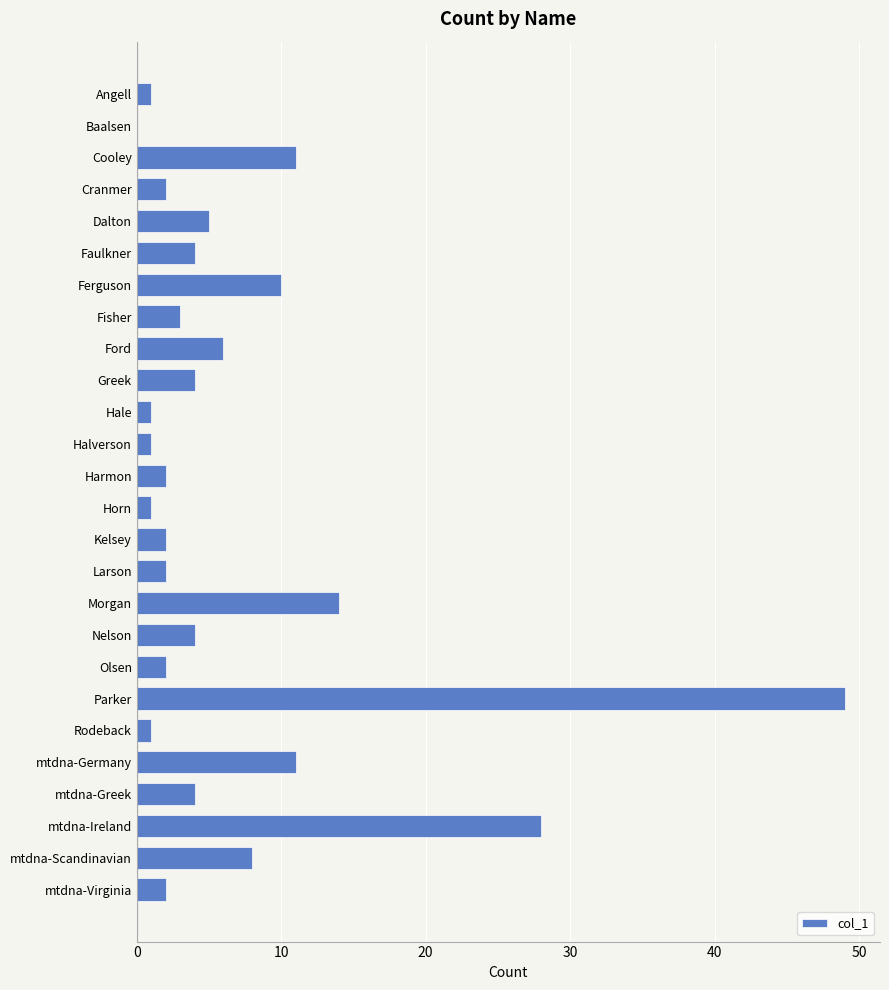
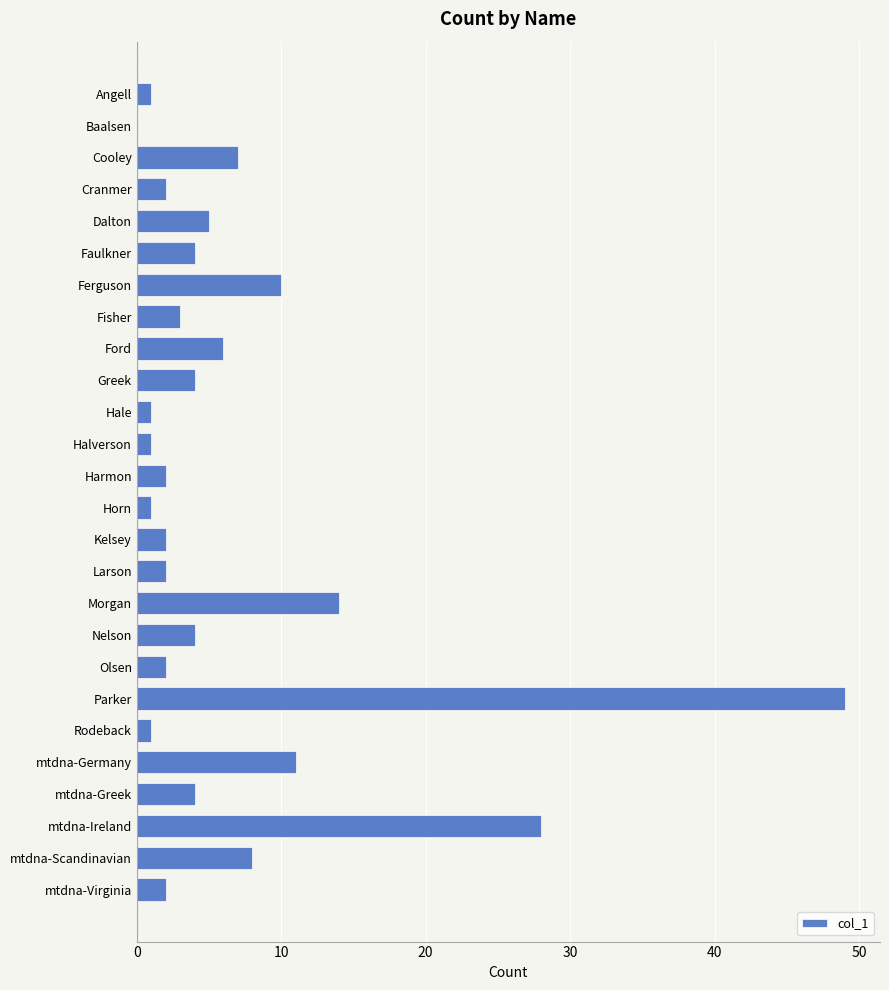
  {
    "Angell": 1,
    "Baalsen": 0,
-   "Cooley": 11,
+   "Cooley": 7,
    "Cranmer": 2,
    "Dalton": 5,
    "Faulkner": 4,
    "Ferguson": 10,
    "Fisher": 3,
    "Ford": 6,
    "Greek": 4,
    "Hale": 1,
    "Halverson": 1,
    "Harmon": 2,
    "Horn": 1,
    "Kelsey": 2,
    "Larson": 2,
    "Morgan": 14,
    "Nelson": 4,
    "Olsen": 2,
    "Parker": 49,
    "Rodeback": 1,
    "mtdna-Germany": 11,
    "mtdna-Greek": 4,
    "mtdna-Ireland": 28,
    "mtdna-Scandinavian": 8,
    "mtdna-Virginia": 2
  }
